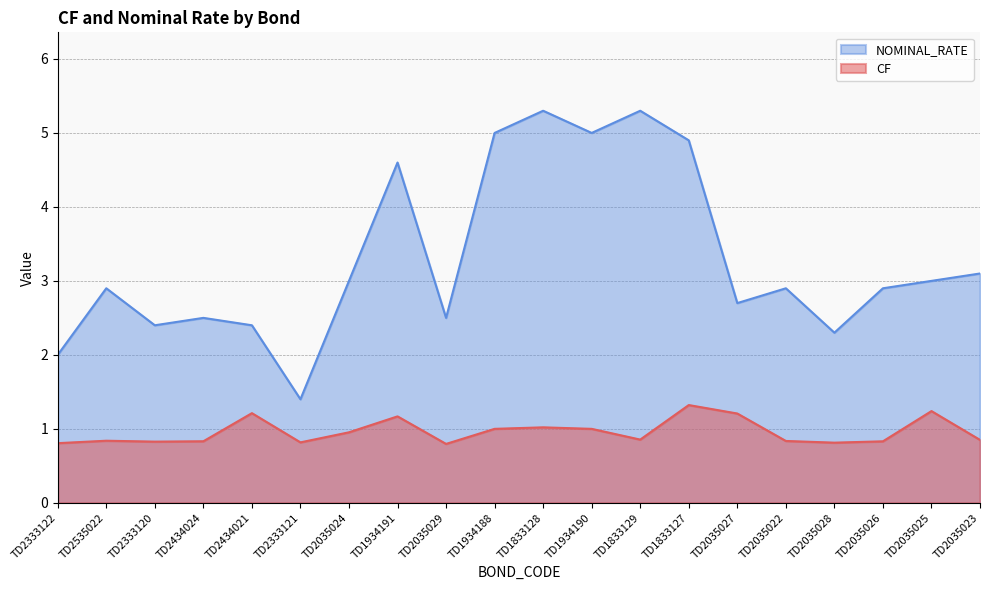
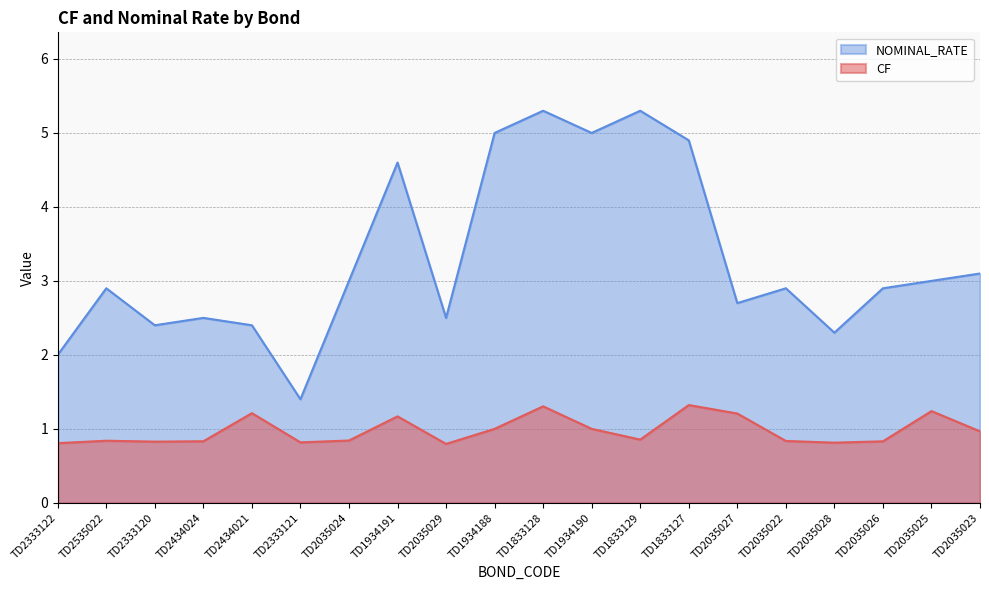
  {
    "NOMINAL_RATE": {
      "TD2333122": 2.0,
      "TD2535022": 2.9,
      "TD2333120": 2.4,
      "TD2434024": 2.5,
      "TD2434021": 2.4,
      "TD2333121": 1.4,
      "TD2035024": 3.0,
      "TD1934191": 4.6,
      "TD2035029": 2.5,
      "TD1934188": 5.0,
      "TD1833128": 5.3,
      "TD1934190": 5.0,
      "TD1833129": 5.3,
      "TD1833127": 4.9,
      "TD2035027": 2.7,
      "TD2035022": 2.9,
      "TD2035028": 2.3,
      "TD2035026": 2.9,
      "TD2035025": 3.0,
      "TD2035023": 3.1
    },
    "CF": {
      "TD2333122": 0.8,
      "TD2535022": 0.8,
      "TD2333120": 0.8,
      "TD2434024": 0.8,
      "TD2434021": 1.2,
      "TD2333121": 0.8,
-     "TD2035024": 1.0,
+     "TD2035024": 0.8,
      "TD1934191": 1.2,
      "TD2035029": 0.8,
      "TD1934188": 1.0,
-     "TD1833128": 1.0,
+     "TD1833128": 1.3,
      "TD1934190": 1.0,
      "TD1833129": 0.9,
      "TD1833127": 1.3,
      "TD2035027": 1.2,
      "TD2035022": 0.8,
      "TD2035028": 0.8,
      "TD2035026": 0.8,
      "TD2035025": 1.2,
-     "TD2035023": 0.9
+     "TD2035023": 1.0
    }
  }
